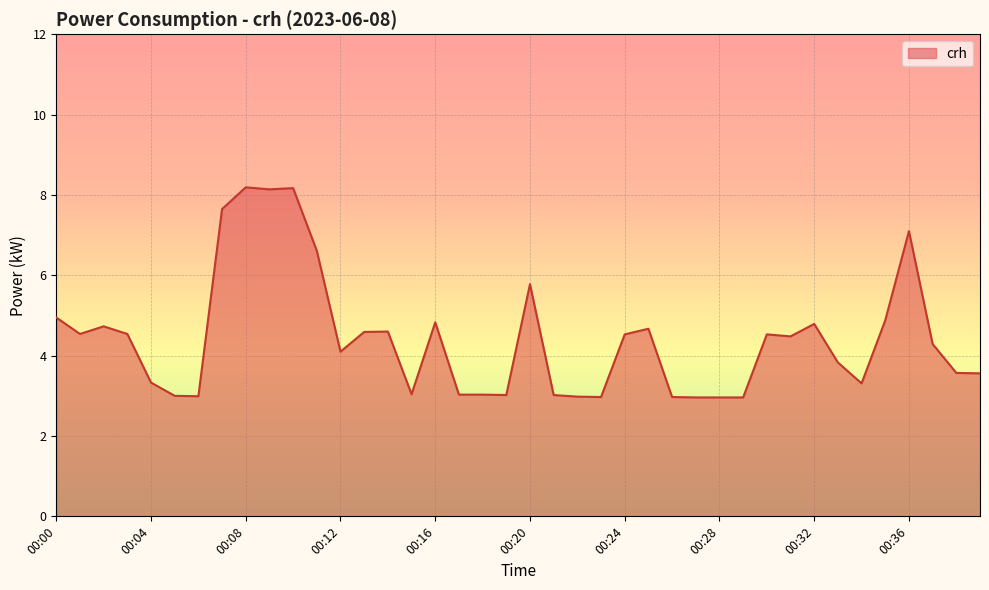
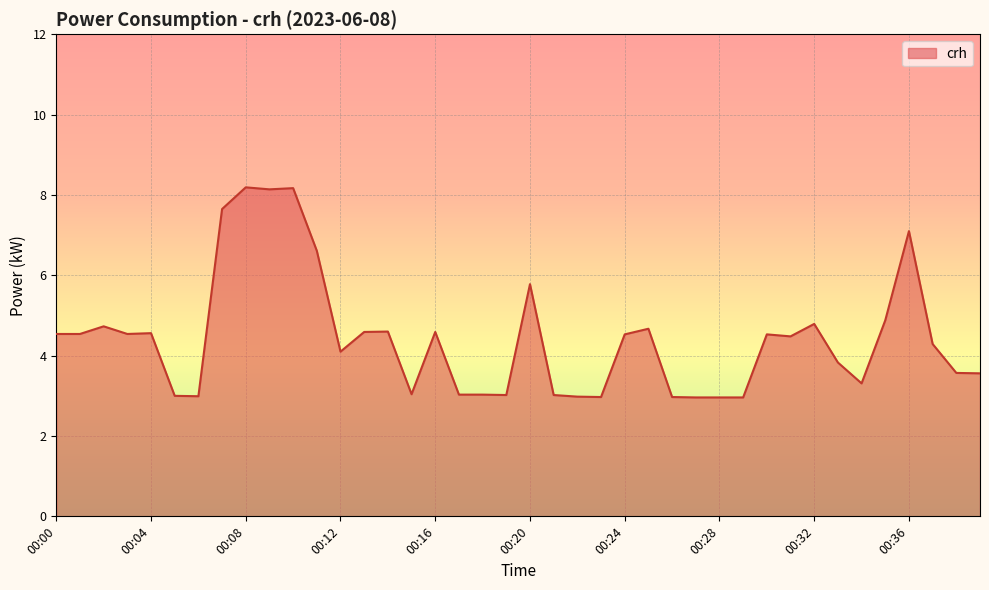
  {
-   "00:00": 5.0,
-   "00:04": 3.3,
+   "00:00": 4.5,
+   "00:04": 4.6,
    "00:08": 8.2,
    "00:12": 4.1,
-   "00:16": 4.8,
+   "00:16": 4.6,
    "00:20": 5.8,
    "00:24": 4.5,
    "00:28": 3.0,
    "00:32": 4.8,
    "00:36": 7.1
  }
